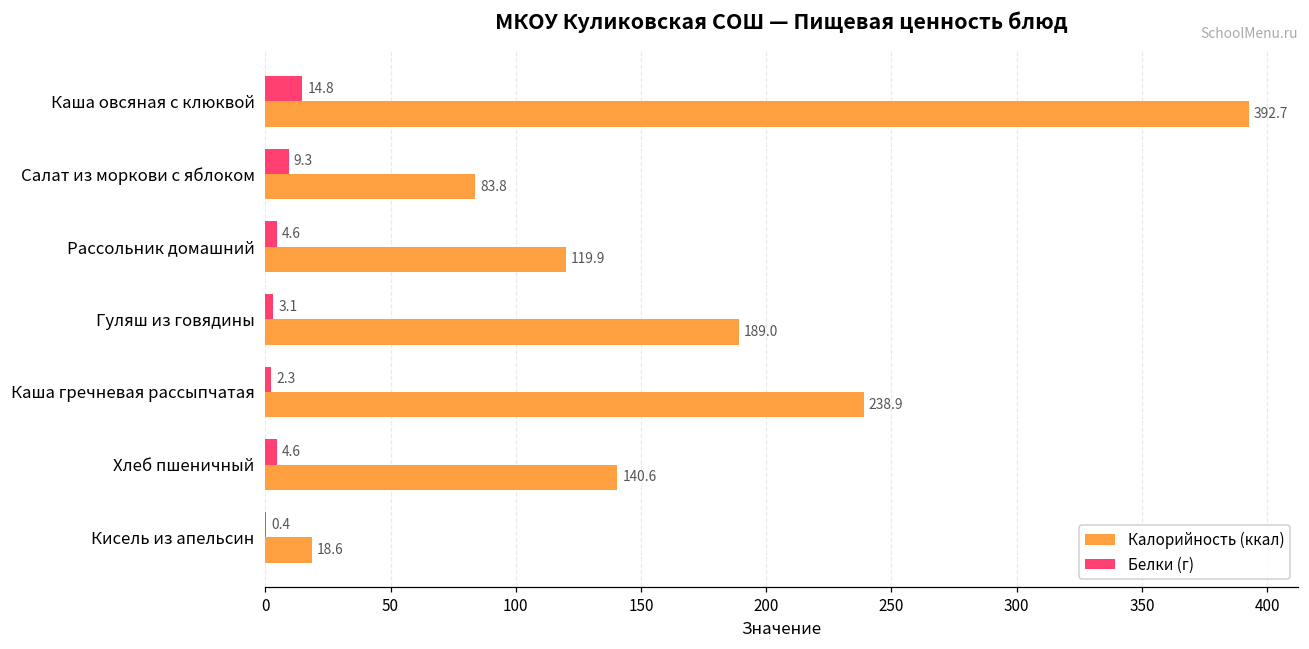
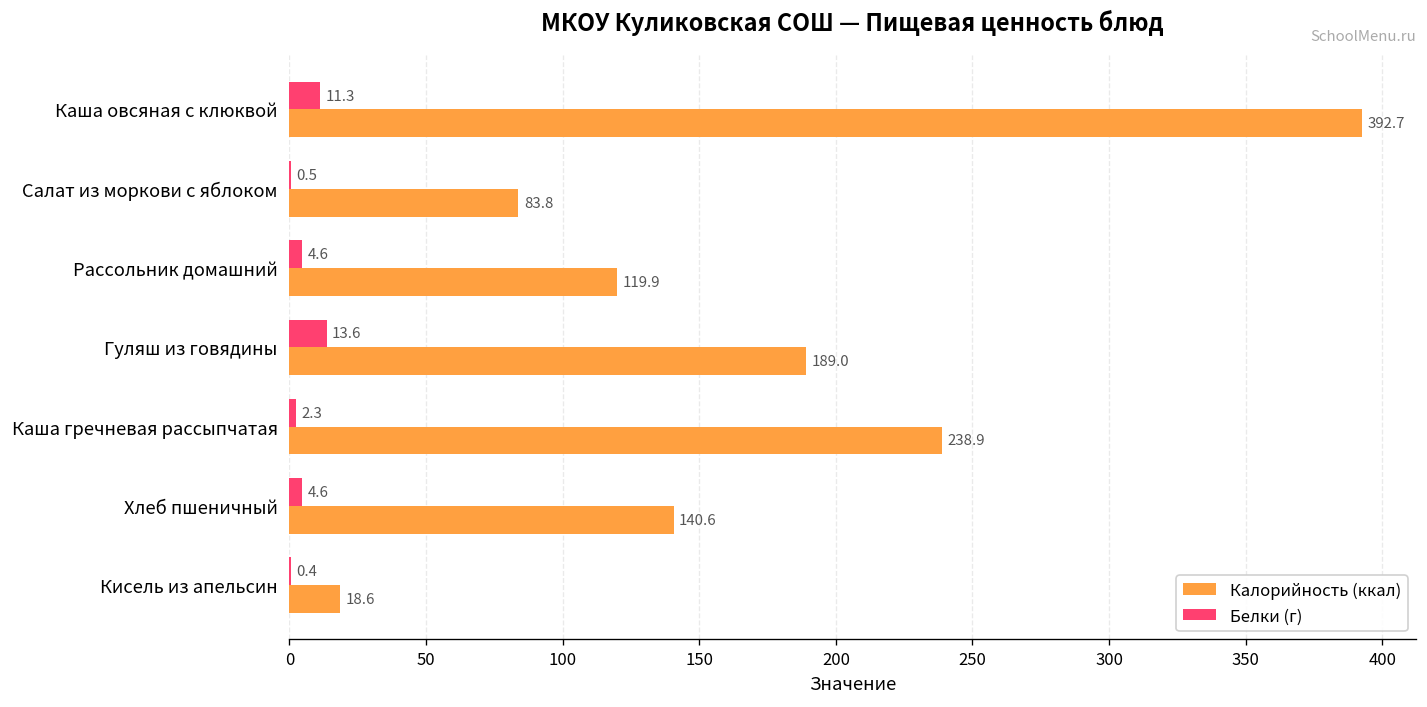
  {
    "Калорийность (ккал)": {
      "Каша овсяная с клюквой": 392.7,
      "Салат из моркови с яблоком": 83.8,
      "Рассольник домашний": 119.9,
      "Гуляш из говядины": 189.0,
      "Каша гречневая рассыпчатая": 238.9,
      "Хлеб пшеничный": 140.6,
      "Кисель из апельсин": 18.6
    },
    "Белки (г)": {
-     "Каша овсяная с клюквой": 14.8,
-     "Салат из моркови с яблоком": 9.3,
+     "Каша овсяная с клюквой": 11.3,
+     "Салат из моркови с яблоком": 0.5,
      "Рассольник домашний": 4.6,
-     "Гуляш из говядины": 3.1,
+     "Гуляш из говядины": 13.6,
      "Каша гречневая рассыпчатая": 2.3,
      "Хлеб пшеничный": 4.6,
      "Кисель из апельсин": 0.4
    }
  }
